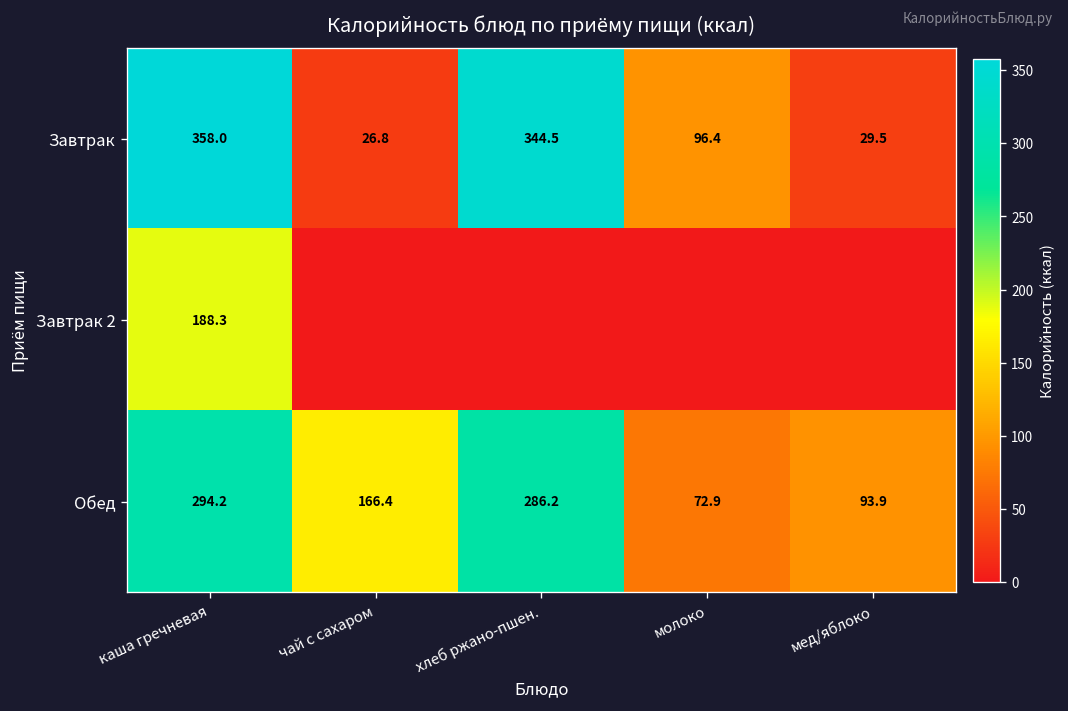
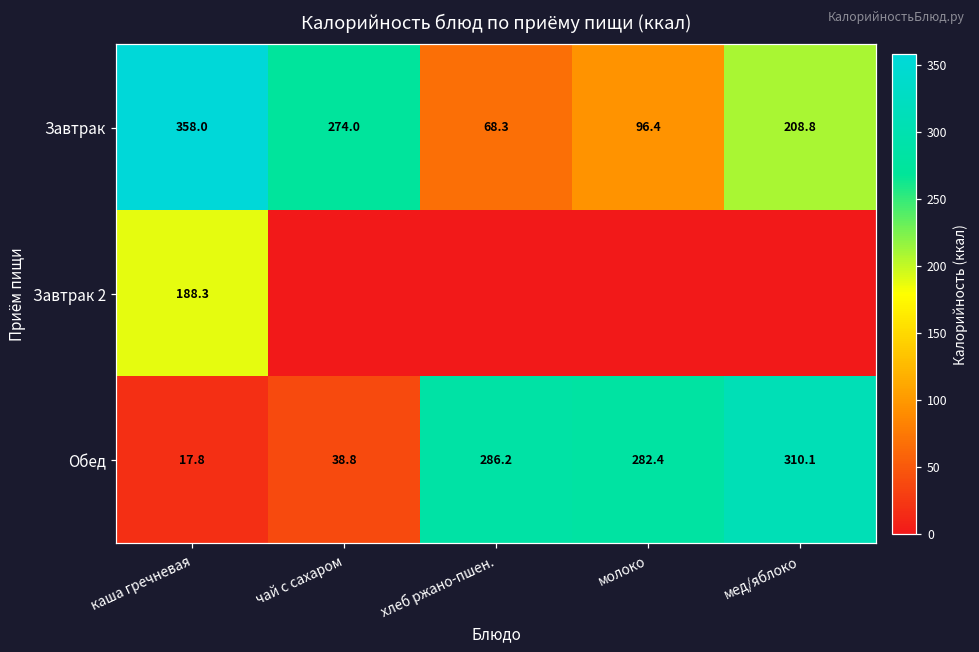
  {
    "Завтрак": {
      "каша гречневая": 358.0,
-     "чай с сахаром": 26.8,
-     "хлеб ржано-пшен.": 344.5,
+     "чай с сахаром": 274.0,
+     "хлеб ржано-пшен.": 68.3,
      "молоко": 96.4,
-     "мед/яблоко": 29.5
+     "мед/яблоко": 208.8
    },
    "Завтрак 2": {
      "каша гречневая": 188.3
    },
    "Обед": {
-     "каша гречневая": 294.2,
-     "чай с сахаром": 166.4,
+     "каша гречневая": 17.8,
+     "чай с сахаром": 38.8,
      "хлеб ржано-пшен.": 286.2,
-     "молоко": 72.9,
-     "мед/яблоко": 93.9
+     "молоко": 282.4,
+     "мед/яблоко": 310.1
    }
  }
